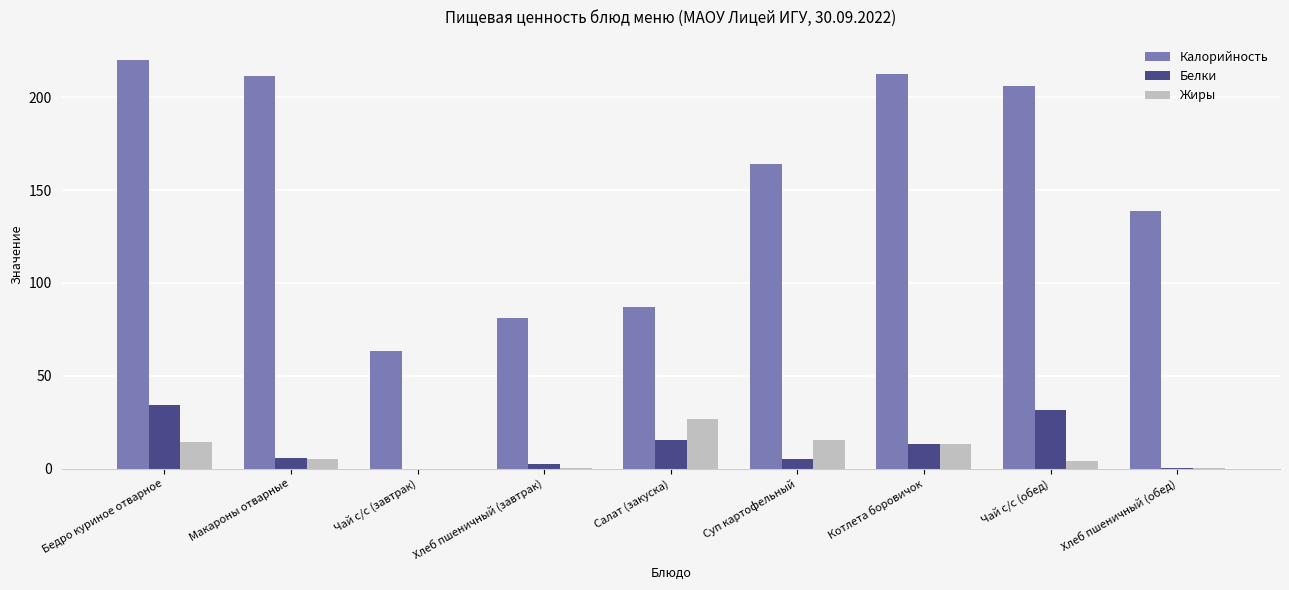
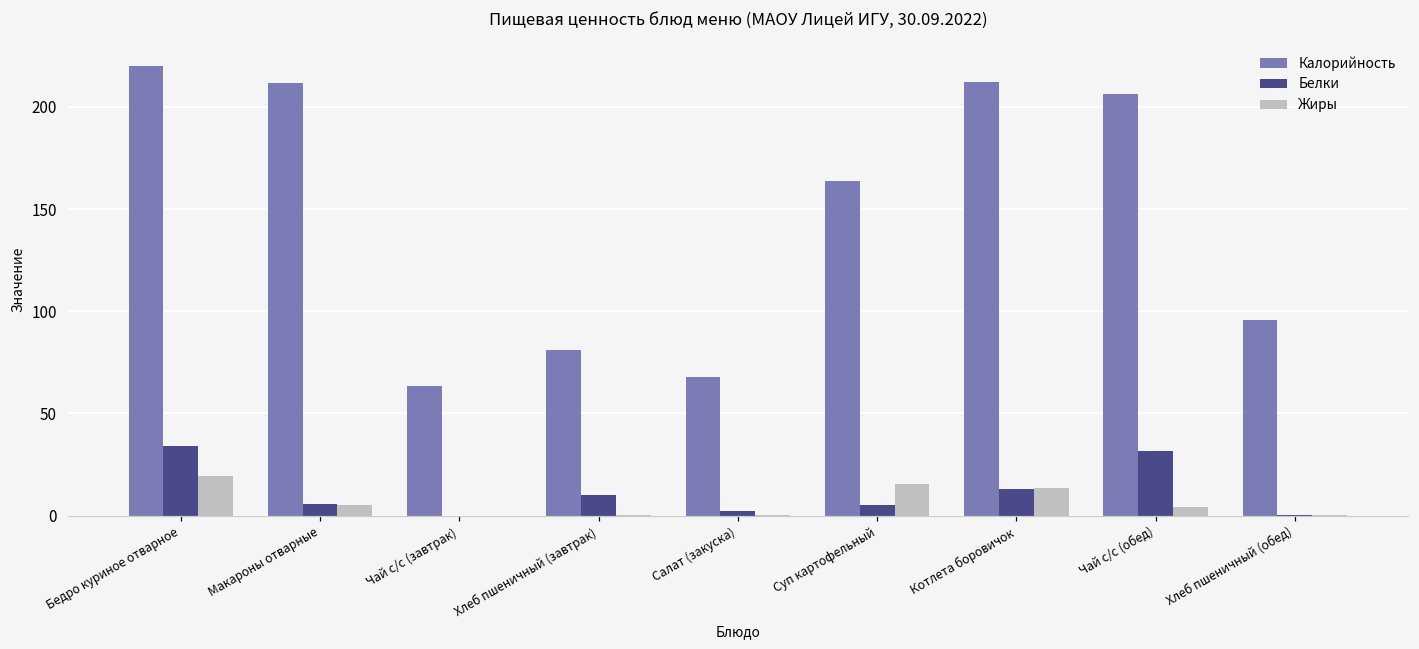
  {
    "Калорийность": {
      "Бедро куриное отварное": 220,
      "Макароны отварные": 212,
      "Чай с/с (завтрак)": 63,
      "Хлеб пшеничный (завтрак)": 81,
-     "Салат (закуска)": 87,
+     "Салат (закуска)": 68,
      "Суп картофельный": 164,
      "Котлета боровичок": 212,
      "Чай с/с (обед)": 206,
-     "Хлеб пшеничный (обед)": 139
+     "Хлеб пшеничный (обед)": 96
    },
    "Белки": {
      "Бедро куриное отварное": 34,
      "Макароны отварные": 5,
      "Чай с/с (завтрак)": 0,
-     "Хлеб пшеничный (завтрак)": 2,
-     "Салат (закуска)": 15,
+     "Хлеб пшеничный (завтрак)": 10,
+     "Салат (закуска)": 2,
      "Суп картофельный": 5,
      "Котлета боровичок": 13,
      "Чай с/с (обед)": 31
    },
    "Жиры": {
-     "Бедро куриное отварное": 15,
+     "Бедро куриное отварное": 20,
      "Макароны отварные": 5,
      "Чай с/с (завтрак)": 0,
-     "Салат (закуска)": 27,
+     "Салат (закуска)": 0,
      "Суп картофельный": 15,
      "Котлета боровичок": 13,
      "Чай с/с (обед)": 4
    }
  }
